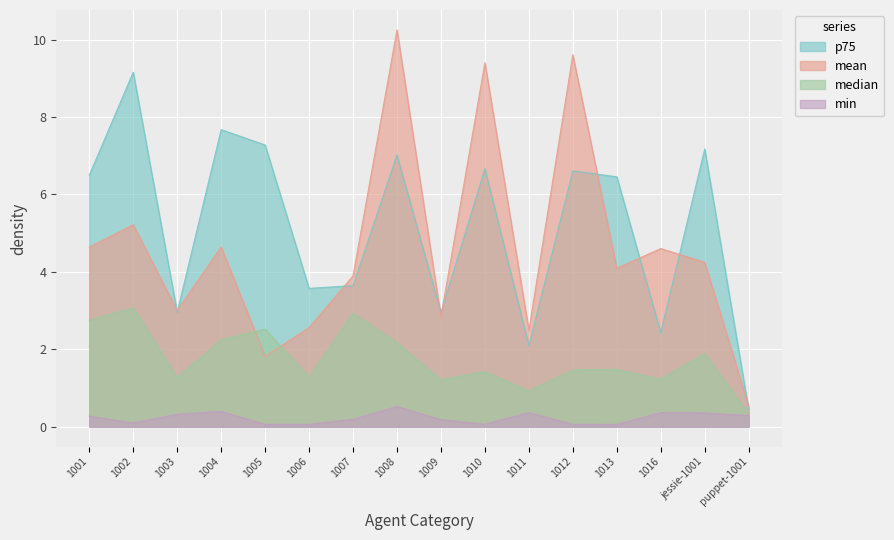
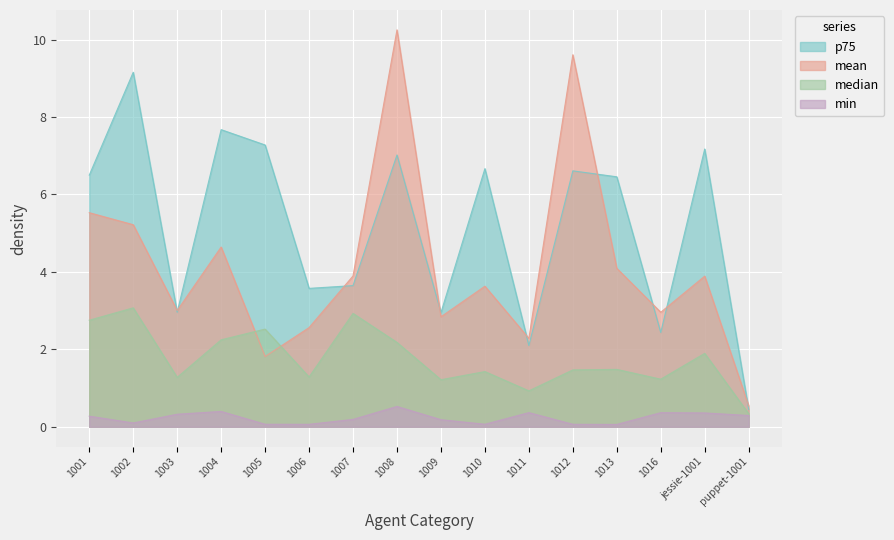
  {
    "mean": {
-     "1001": 4.6,
+     "1001": 5.5,
      "1002": 5.2,
      "1004": 4.6,
      "1005": 1.8,
      "1006": 2.6,
      "1007": 3.9,
      "1008": 10.3,
      "1009": 2.8,
-     "1010": 9.4,
-     "1011": 2.5,
+     "1010": 3.6,
+     "1011": 2.3,
      "1012": 9.6,
      "1013": 4.1,
-     "1016": 4.6,
-     "jessie-1001": 4.2,
+     "1016": 3.0,
+     "jessie-1001": 3.9,
      "puppet-1001": 0.5
    }
  }
